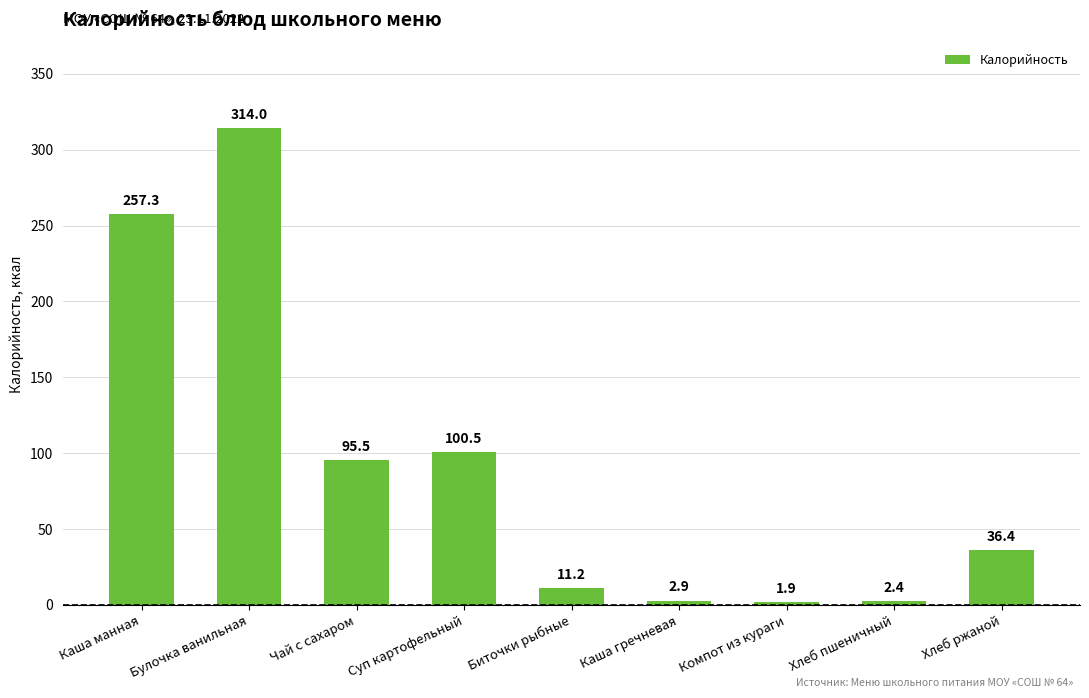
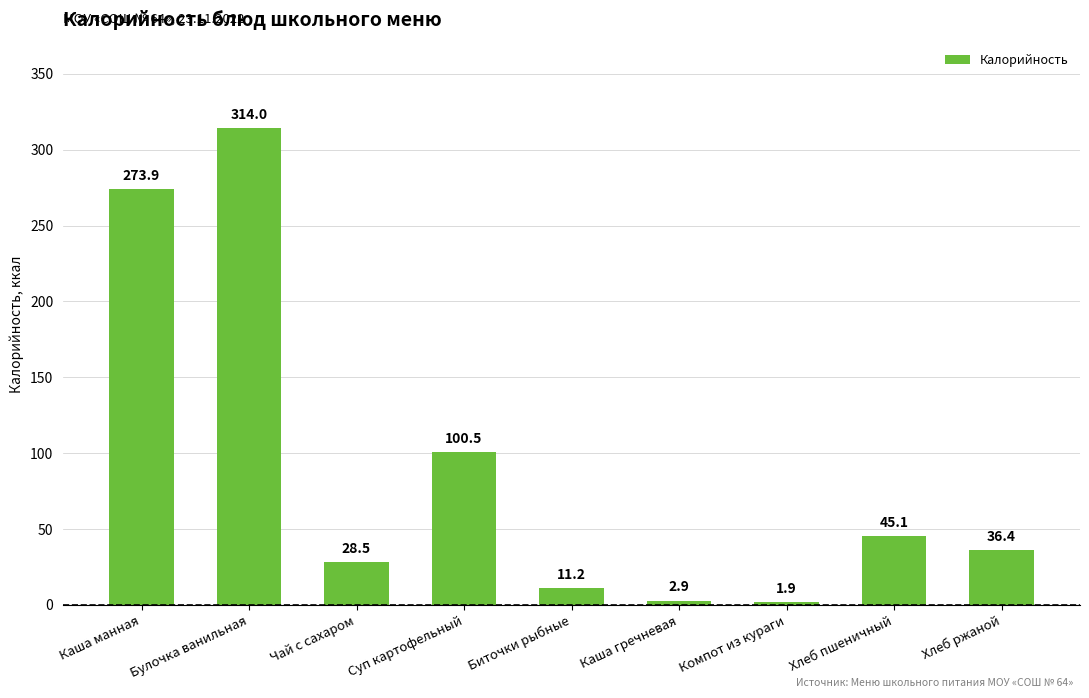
  {
-   "Каша манная": 257.3,
+   "Каша манная": 273.9,
    "Булочка ванильная": 314.0,
-   "Чай с сахаром": 95.5,
+   "Чай с сахаром": 28.5,
    "Суп картофельный": 100.5,
    "Биточки рыбные": 11.2,
    "Каша гречневая": 2.9,
    "Компот из кураги": 1.9,
-   "Хлеб пшеничный": 2.4,
+   "Хлеб пшеничный": 45.1,
    "Хлеб ржаной": 36.4
  }
